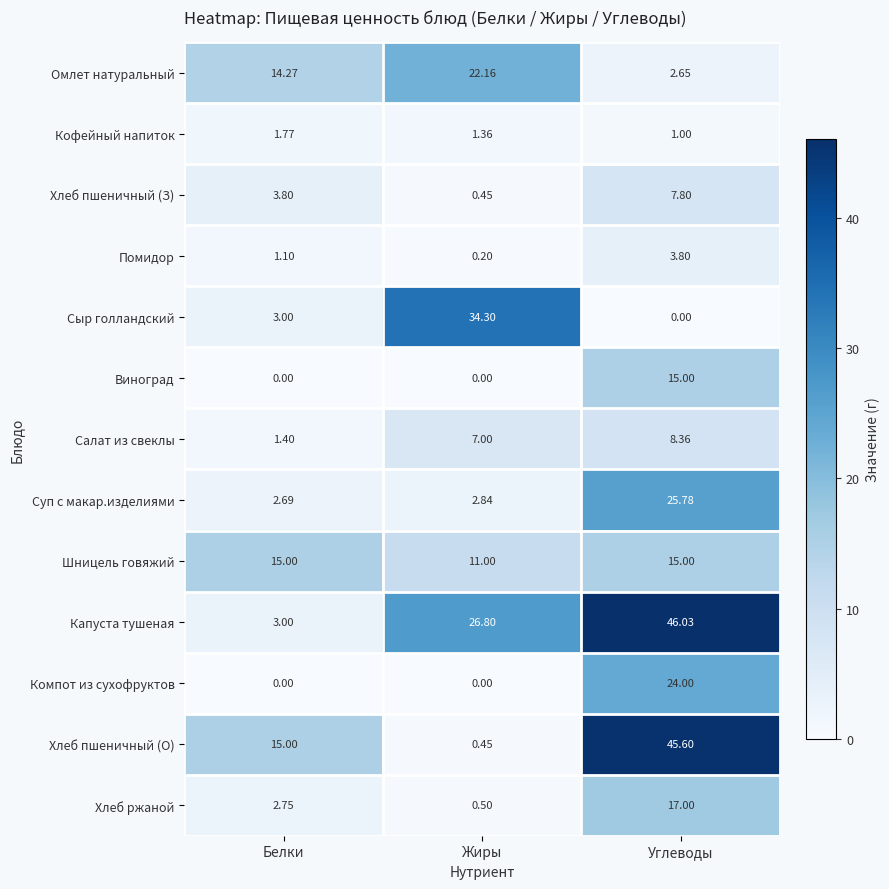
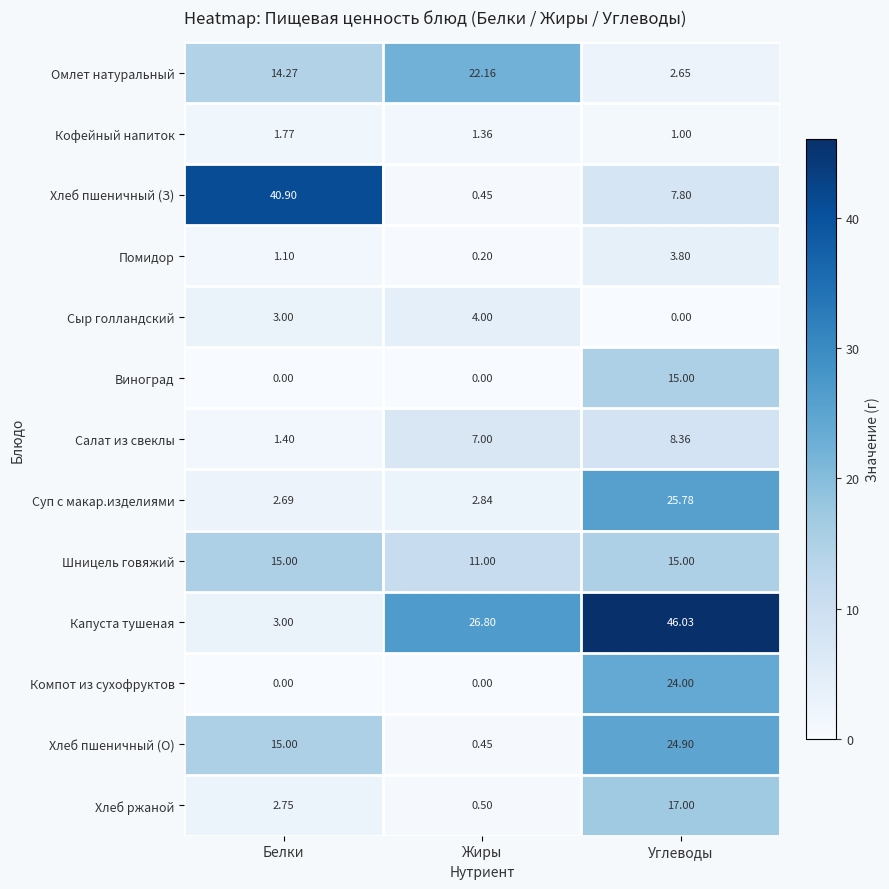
  {
    "Омлет натуральный": {
      "Белки": 14.27,
      "Жиры": 22.16,
      "Углеводы": 2.65
    },
    "Кофейный напиток": {
      "Белки": 1.77,
      "Жиры": 1.36,
      "Углеводы": 1.00
    },
    "Хлеб пшеничный (З)": {
-     "Белки": 3.80,
+     "Белки": 40.90,
      "Жиры": 0.45,
      "Углеводы": 7.80
    },
    "Помидор": {
      "Белки": 1.10,
      "Жиры": 0.20,
      "Углеводы": 3.80
    },
    "Сыр голландский": {
      "Белки": 3.00,
-     "Жиры": 34.30,
+     "Жиры": 4.00,
      "Углеводы": 0.00
    },
    "Виноград": {
      "Белки": 0.00,
      "Жиры": 0.00,
      "Углеводы": 15.00
    },
    "Салат из свеклы": {
      "Белки": 1.40,
      "Жиры": 7.00,
      "Углеводы": 8.36
    },
    "Суп с макар.изделиями": {
      "Белки": 2.69,
      "Жиры": 2.84,
      "Углеводы": 25.78
    },
    "Шницель говяжий": {
      "Белки": 15.00,
      "Жиры": 11.00,
      "Углеводы": 15.00
    },
    "Капуста тушеная": {
      "Белки": 3.00,
      "Жиры": 26.80,
      "Углеводы": 46.03
    },
    "Компот из сухофруктов": {
      "Белки": 0.00,
      "Жиры": 0.00,
      "Углеводы": 24.00
    },
    "Хлеб пшеничный (О)": {
      "Белки": 15.00,
      "Жиры": 0.45,
-     "Углеводы": 45.60
+     "Углеводы": 24.90
    },
    "Хлеб ржаной": {
      "Белки": 2.75,
      "Жиры": 0.50,
      "Углеводы": 17.00
    }
  }
